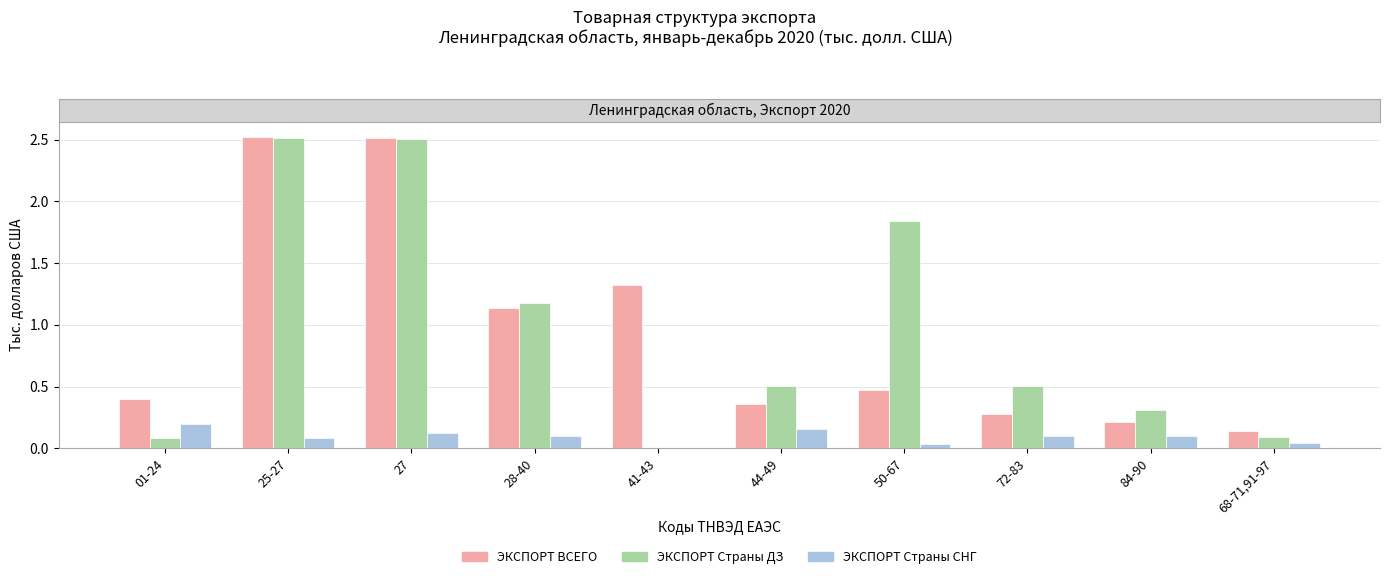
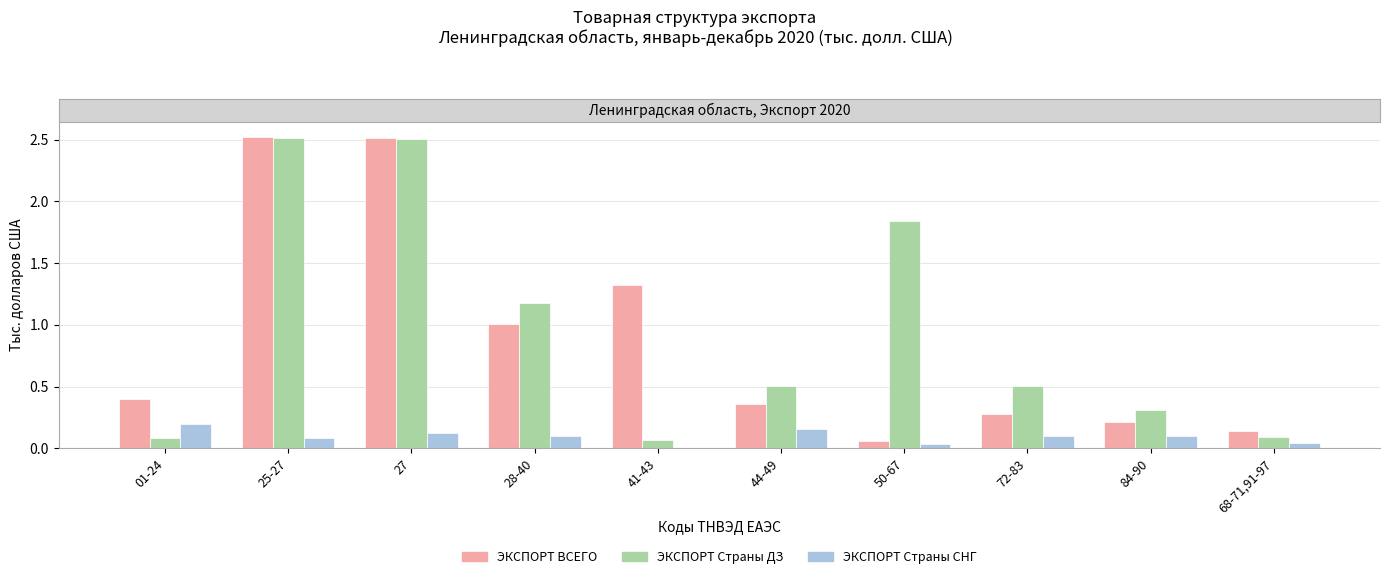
  {
    "ЭКСПОРТ ВСЕГО": {
      "01-24": 400000,
      "25-27": 2520000,
      "27": 2510000,
-     "28-40": 1140000,
+     "28-40": 1010000,
      "41-43": 1330000,
      "44-49": 360000,
-     "50-67": 470000,
+     "50-67": 60000,
      "72-83": 270000,
      "84-90": 220000,
      "68-71,91-97": 140000
    },
    "ЭКСПОРТ Страны ДЗ": {
      "01-24": 80000,
      "25-27": 2510000,
      "27": 2510000,
      "28-40": 1170000,
-     "41-43": 0,
+     "41-43": 70000,
      "44-49": 510000,
      "50-67": 1840000,
      "72-83": 510000,
      "84-90": 310000,
      "68-71,91-97": 90000
    },
    "ЭКСПОРТ Страны СНГ": {
      "01-24": 190000,
      "25-27": 90000,
      "27": 130000,
      "28-40": 100000,
      "44-49": 150000,
      "50-67": 30000,
      "72-83": 100000,
      "84-90": 100000,
      "68-71,91-97": 40000
    }
  }
